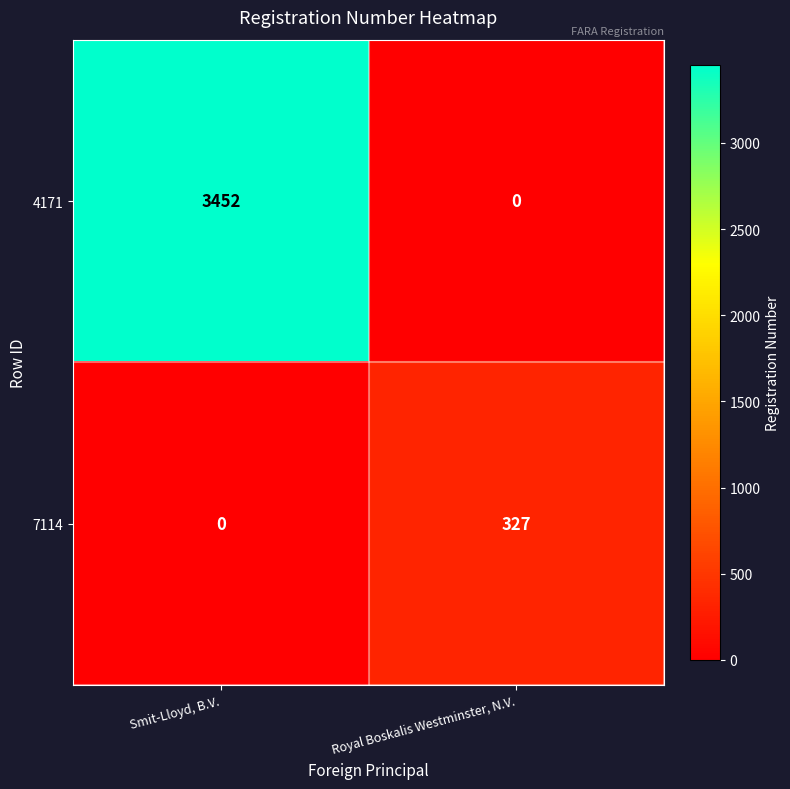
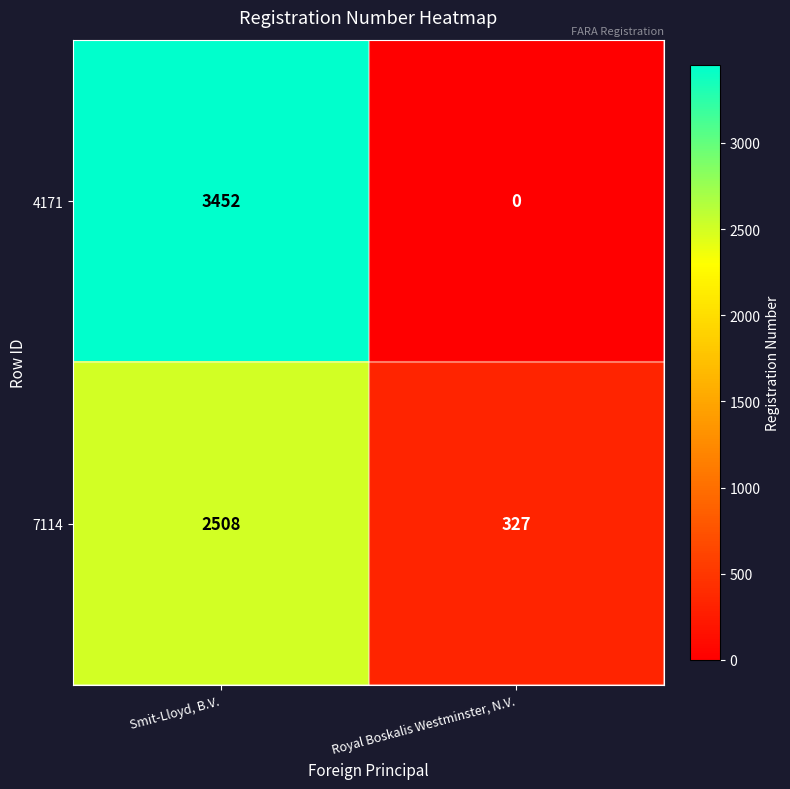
  {
    "4171": {
      "Smit-Lloyd, B.V.": 3452,
      "Royal Boskalis Westminster, N.V.": 0
    },
    "7114": {
-     "Smit-Lloyd, B.V.": 0,
+     "Smit-Lloyd, B.V.": 2508,
      "Royal Boskalis Westminster, N.V.": 327
    }
  }
